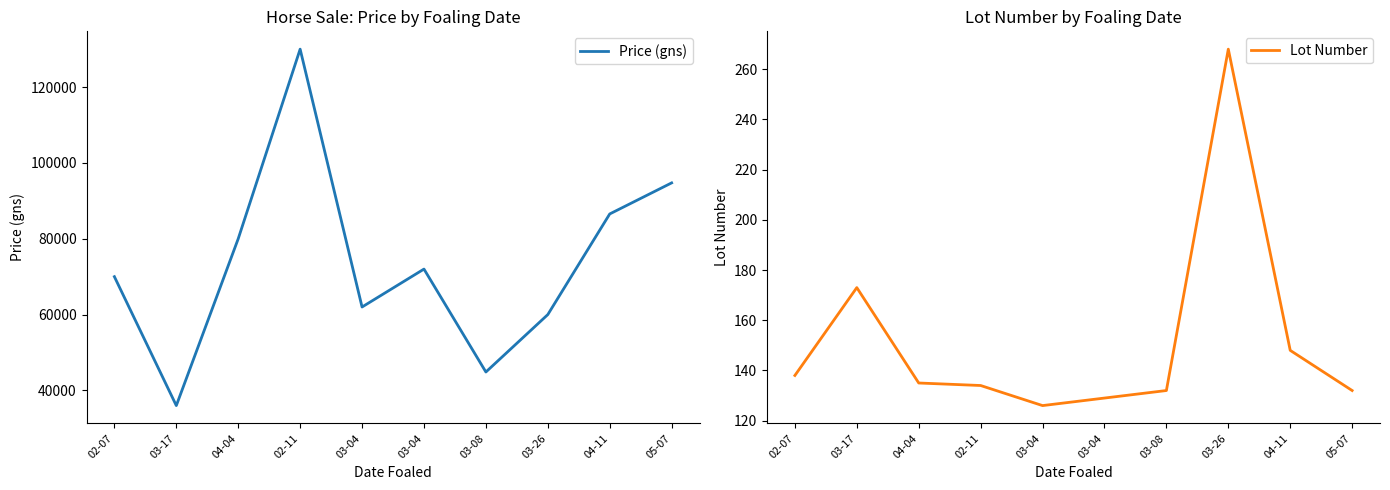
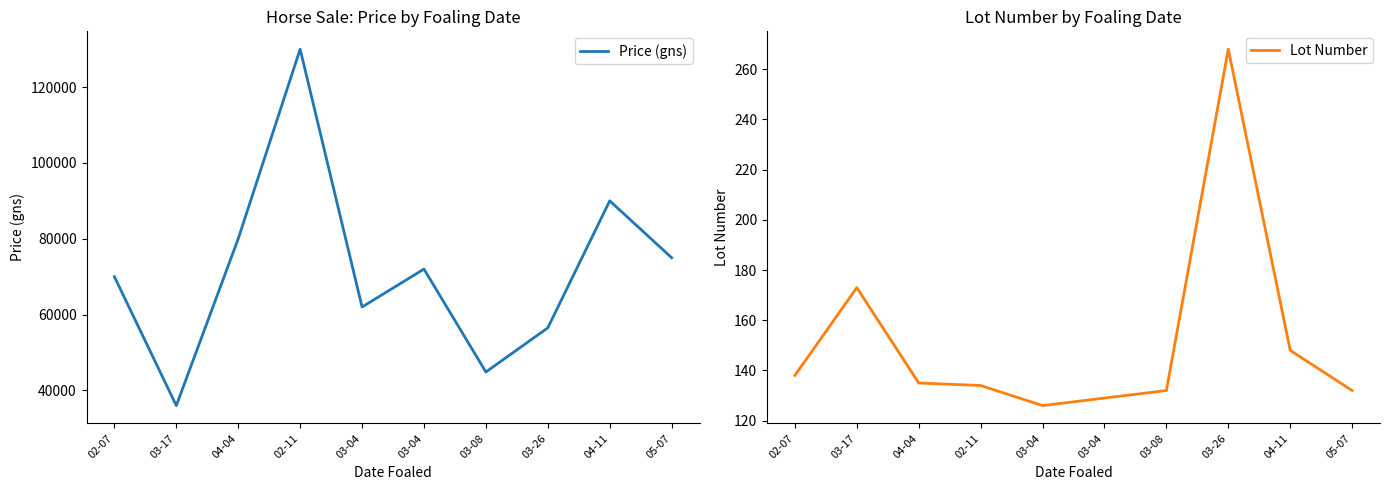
  {
    "Horse Sale: Price by Foaling Date": {
      "02-07": 70000,
      "03-17": 36000,
      "04-04": 80000,
      "02-11": 130000,
      "03-08": 45000,
-     "03-26": 60000,
-     "04-11": 87000,
-     "05-07": 95000
+     "03-26": 57000,
+     "04-11": 90000,
+     "05-07": 75000
    },
    "Lot Number by Foaling Date": {
      "02-07": 138,
      "03-17": 173,
      "04-04": 135,
      "02-11": 134,
      "03-08": 132,
      "03-26": 268,
      "04-11": 148,
      "05-07": 132
    }
  }
